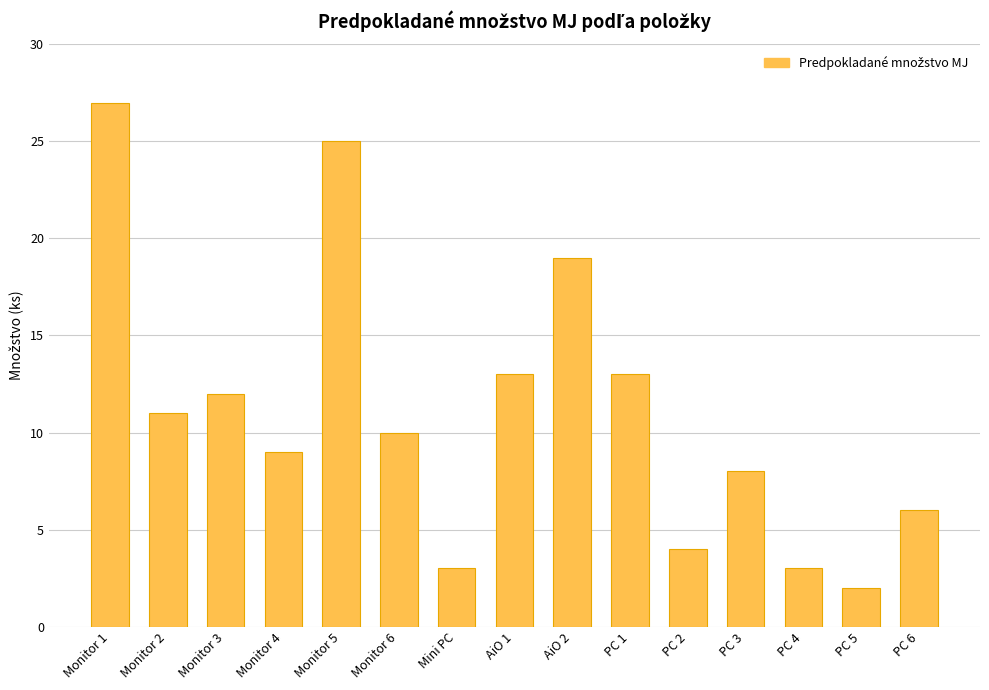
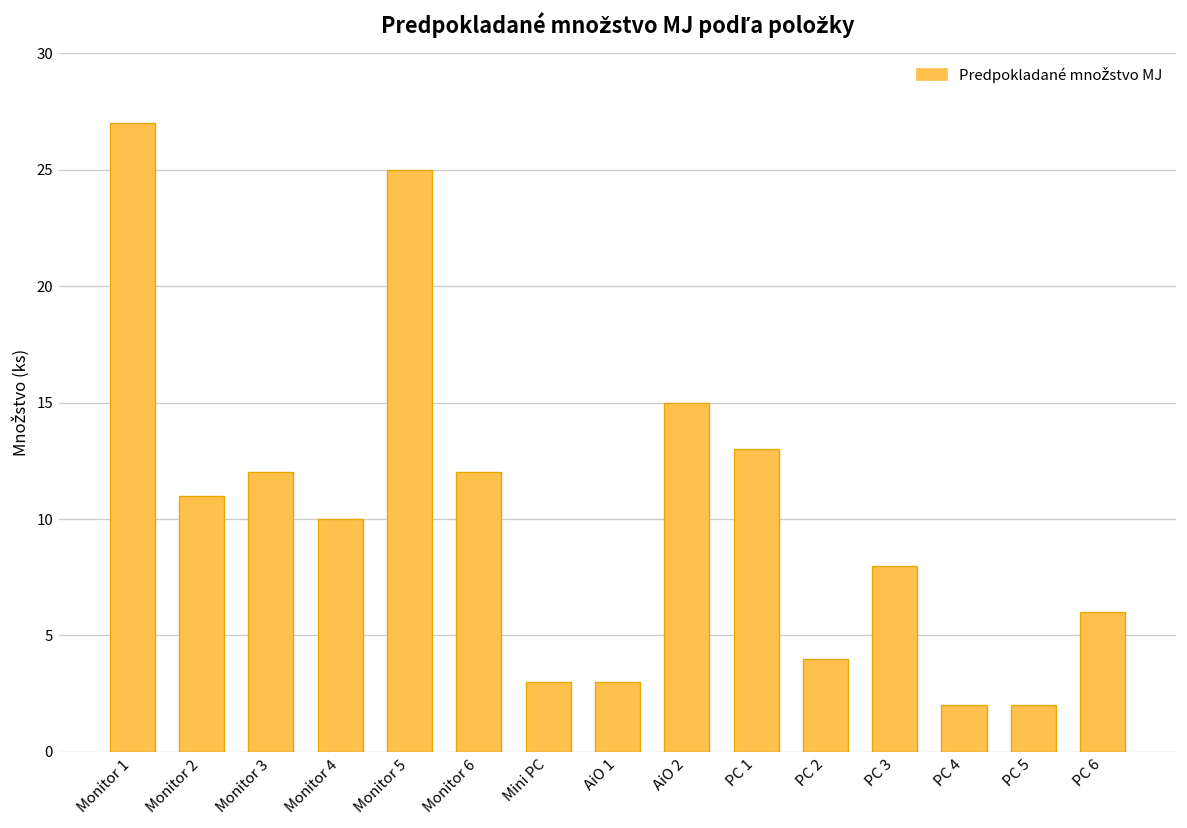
  {
    "Monitor 1": 27,
    "Monitor 2": 11,
    "Monitor 3": 12,
-   "Monitor 4": 9,
+   "Monitor 4": 10,
    "Monitor 5": 25,
-   "Monitor 6": 10,
+   "Monitor 6": 12,
    "Mini PC": 3,
-   "AiO 1": 13,
-   "AiO 2": 19,
+   "AiO 1": 3,
+   "AiO 2": 15,
    "PC 1": 13,
    "PC 2": 4,
    "PC 3": 8,
-   "PC 4": 3,
+   "PC 4": 2,
    "PC 5": 2,
    "PC 6": 6
  }
